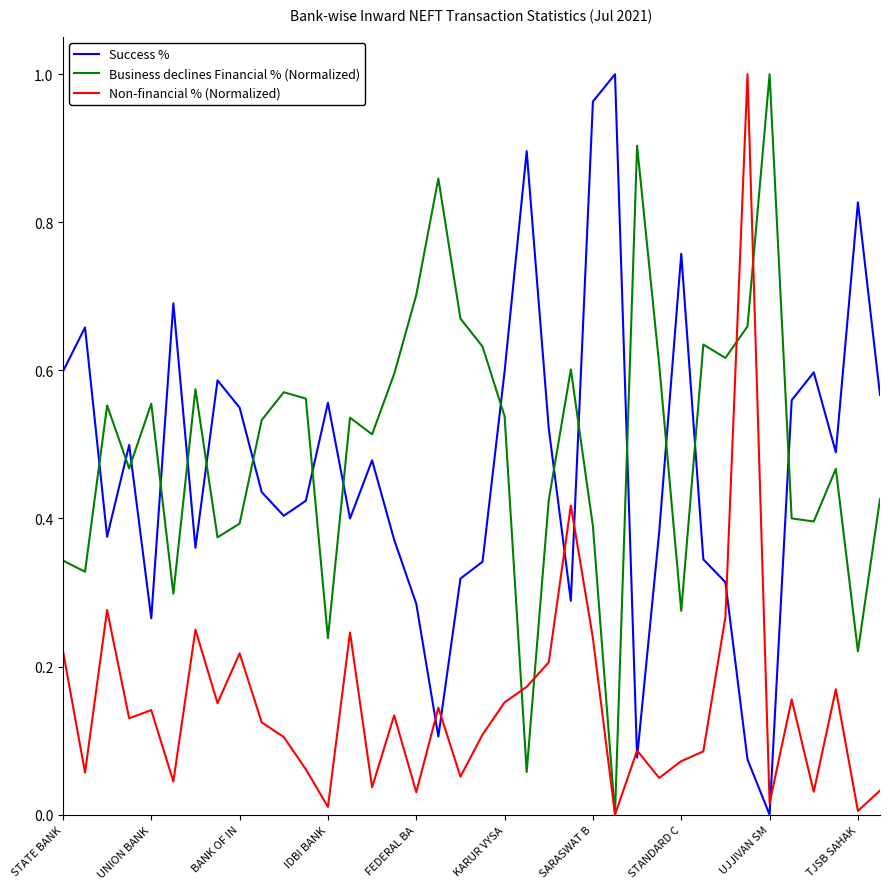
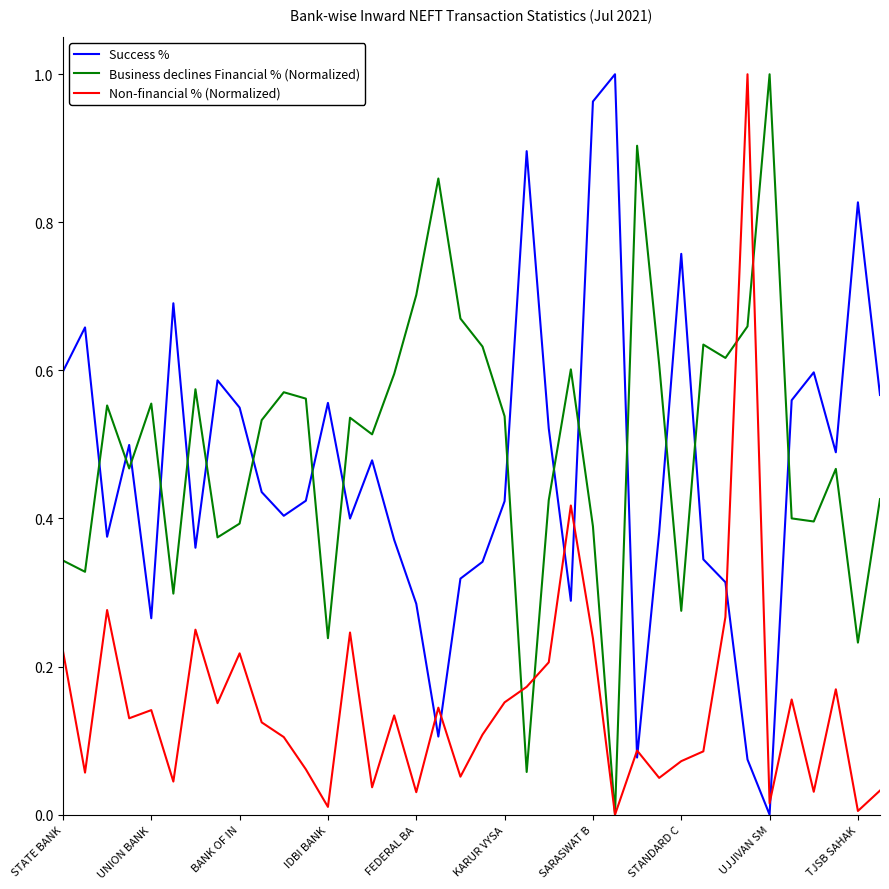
  {
    "Success %": {
      "STATE BANK": 0.60,
      "UNION BANK": 0.27,
      "BANK OF IN": 0.55,
      "IDBI BANK": 0.56,
      "FEDERAL BA": 0.28,
-     "KARUR VYSA": 0.60,
+     "KARUR VYSA": 0.42,
      "SARASWAT B": 0.96,
      "STANDARD C": 0.76,
      "UJJIVAN SM": 0.00,
      "TJSB SAHAK": 0.83
    },
    "Business declines Financial % (Normalized)": {
      "STATE BANK": 0.34,
      "UNION BANK": 0.56,
      "BANK OF IN": 0.39,
      "IDBI BANK": 0.24,
      "FEDERAL BA": 0.70,
      "KARUR VYSA": 0.54,
      "SARASWAT B": 0.39,
      "STANDARD C": 0.28,
      "UJJIVAN SM": 1.00,
-     "TJSB SAHAK": 0.22
+     "TJSB SAHAK": 0.23
    },
    "Non-financial % (Normalized)": {
      "STATE BANK": 0.22,
      "UNION BANK": 0.14,
      "BANK OF IN": 0.22,
      "IDBI BANK": 0.01,
      "FEDERAL BA": 0.03,
      "KARUR VYSA": 0.15,
      "SARASWAT B": 0.24,
      "STANDARD C": 0.07,
      "UJJIVAN SM": 0.02,
      "TJSB SAHAK": 0.00
    }
  }
